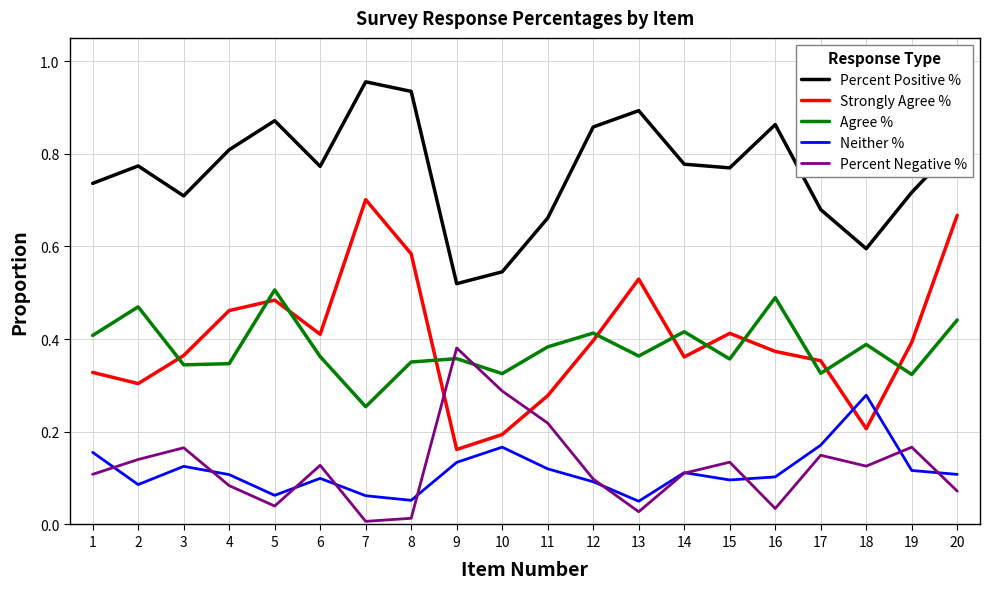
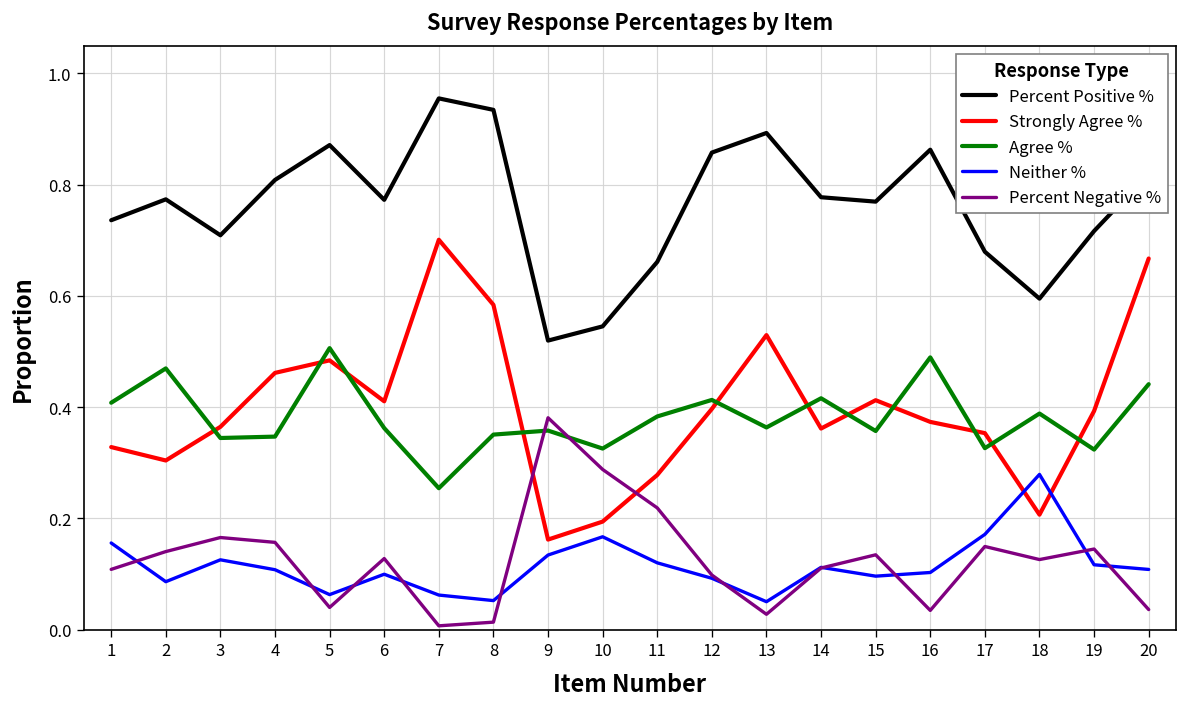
  {
    "Percent Positive %": {
      "1": 0.74,
      "2": 0.77,
      "3": 0.71,
      "4": 0.81,
      "5": 0.87,
      "6": 0.77,
      "7": 0.96,
      "8": 0.93,
      "9": 0.52,
      "10": 0.55,
      "11": 0.66,
      "12": 0.86,
      "13": 0.89,
      "14": 0.78,
      "15": 0.77,
      "16": 0.86,
      "17": 0.68,
      "18": 0.60,
      "19": 0.72
    },
    "Strongly Agree %": {
      "1": 0.33,
      "2": 0.30,
      "3": 0.36,
      "4": 0.46,
      "5": 0.48,
      "6": 0.41,
      "7": 0.70,
      "8": 0.58,
      "9": 0.16,
      "10": 0.19,
      "11": 0.28,
      "12": 0.40,
      "13": 0.53,
      "14": 0.36,
      "15": 0.41,
      "16": 0.37,
      "17": 0.35,
      "18": 0.21,
      "19": 0.39,
      "20": 0.67
    },
    "Agree %": {
      "1": 0.41,
      "2": 0.47,
      "3": 0.34,
      "4": 0.35,
      "5": 0.51,
      "6": 0.36,
      "7": 0.25,
      "8": 0.35,
      "9": 0.36,
      "10": 0.33,
      "11": 0.38,
      "12": 0.41,
      "13": 0.36,
      "14": 0.42,
      "15": 0.36,
      "16": 0.49,
      "17": 0.33,
      "18": 0.39,
      "19": 0.32,
      "20": 0.44
    },
    "Neither %": {
      "1": 0.16,
      "2": 0.09,
      "3": 0.13,
      "4": 0.11,
      "5": 0.06,
      "6": 0.10,
      "7": 0.06,
      "8": 0.05,
      "9": 0.13,
      "10": 0.17,
      "11": 0.12,
      "12": 0.09,
      "13": 0.05,
      "15": 0.10,
      "16": 0.10,
      "17": 0.17,
      "18": 0.28,
      "19": 0.12,
      "20": 0.11
    },
    "Percent Negative %": {
      "1": 0.11,
      "2": 0.14,
      "3": 0.17,
-     "4": 0.08,
+     "4": 0.16,
      "5": 0.04,
      "6": 0.13,
      "7": 0.01,
      "8": 0.01,
      "9": 0.38,
      "10": 0.29,
      "11": 0.22,
      "12": 0.10,
      "13": 0.03,
      "15": 0.13,
      "16": 0.03,
      "17": 0.15,
      "18": 0.13,
-     "19": 0.17,
-     "20": 0.07
+     "19": 0.14,
+     "20": 0.04
    }
  }
